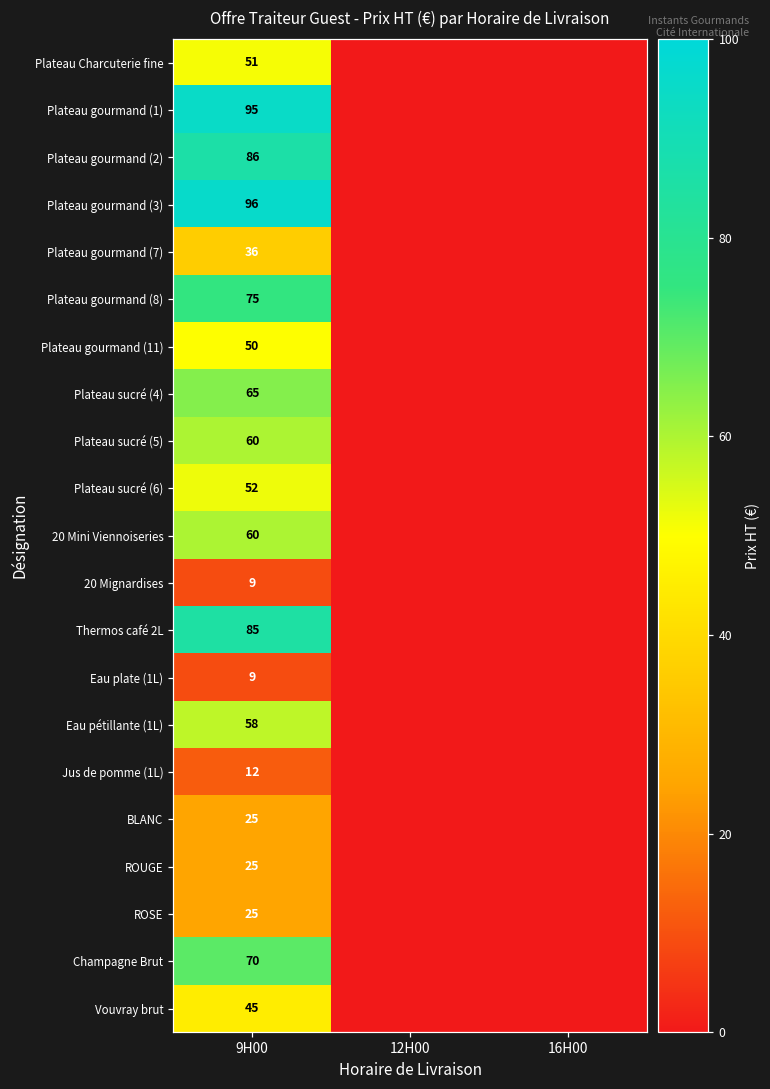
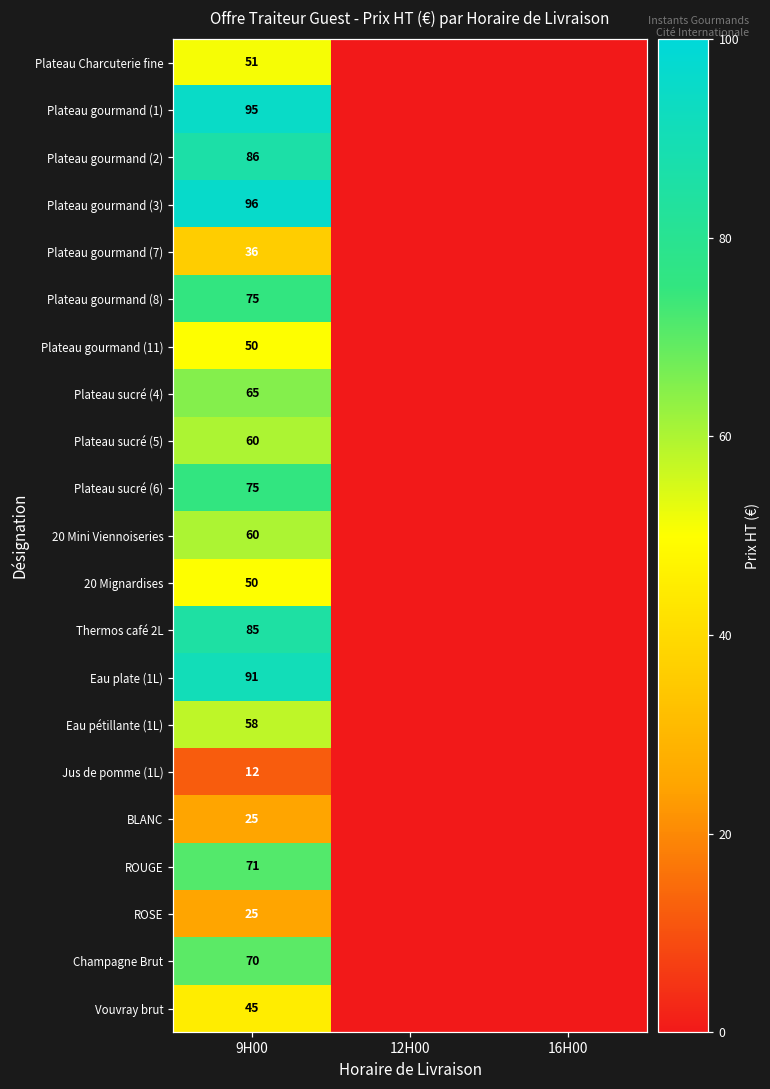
  {
    "Plateau Charcuterie fine": {
      "9H00": 51
    },
    "Plateau gourmand (1)": {
      "9H00": 95
    },
    "Plateau gourmand (2)": {
      "9H00": 86
    },
    "Plateau gourmand (3)": {
      "9H00": 96
    },
    "Plateau gourmand (7)": {
      "9H00": 36
    },
    "Plateau gourmand (8)": {
      "9H00": 75
    },
    "Plateau gourmand (11)": {
      "9H00": 50
    },
    "Plateau sucré (4)": {
      "9H00": 65
    },
    "Plateau sucré (5)": {
      "9H00": 60
    },
    "Plateau sucré (6)": {
-     "9H00": 52
+     "9H00": 75
    },
    "20 Mini Viennoiseries": {
      "9H00": 60
    },
    "20 Mignardises": {
-     "9H00": 9
+     "9H00": 50
    },
    "Thermos café 2L": {
      "9H00": 85
    },
    "Eau plate (1L)": {
-     "9H00": 9
+     "9H00": 91
    },
    "Eau pétillante (1L)": {
      "9H00": 58
    },
    "Jus de pomme (1L)": {
      "9H00": 12
    },
    "BLANC": {
      "9H00": 25
    },
    "ROUGE": {
-     "9H00": 25
+     "9H00": 71
    },
    "ROSE": {
      "9H00": 25
    },
    "Champagne Brut": {
      "9H00": 70
    },
    "Vouvray brut": {
      "9H00": 45
    }
  }
